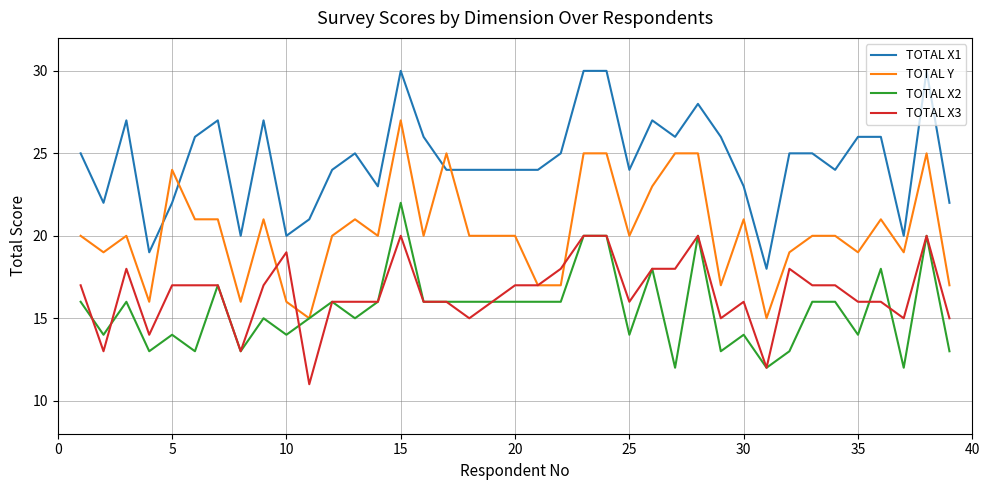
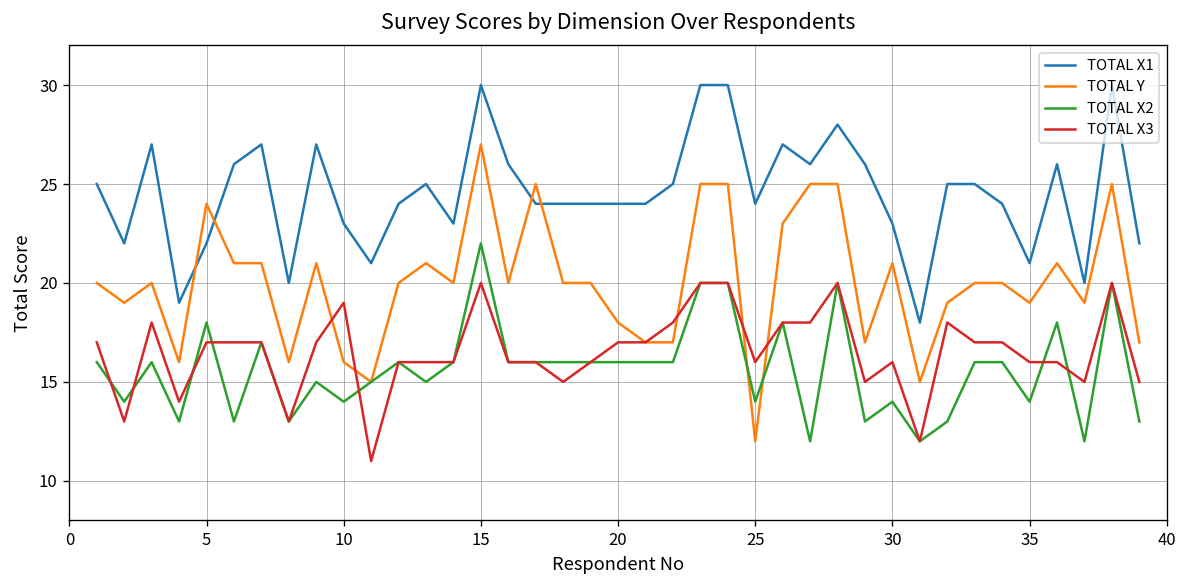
  {
    "TOTAL X1": {
      "5": 22,
-     "10": 20,
+     "10": 23,
      "15": 30,
      "20": 24,
      "25": 24,
      "30": 23,
-     "35": 26
+     "35": 21
    },
    "TOTAL Y": {
      "5": 24,
      "10": 16,
      "15": 27,
-     "20": 20,
-     "25": 20,
+     "20": 18,
+     "25": 12,
      "30": 21,
      "35": 19
    },
    "TOTAL X2": {
-     "5": 14,
+     "5": 18,
      "10": 14,
      "15": 22,
      "20": 16,
      "25": 14,
      "30": 14,
      "35": 14
    },
    "TOTAL X3": {
      "5": 17,
      "10": 19,
      "15": 20,
      "20": 17,
      "25": 16,
      "30": 16,
      "35": 16
    }
  }
